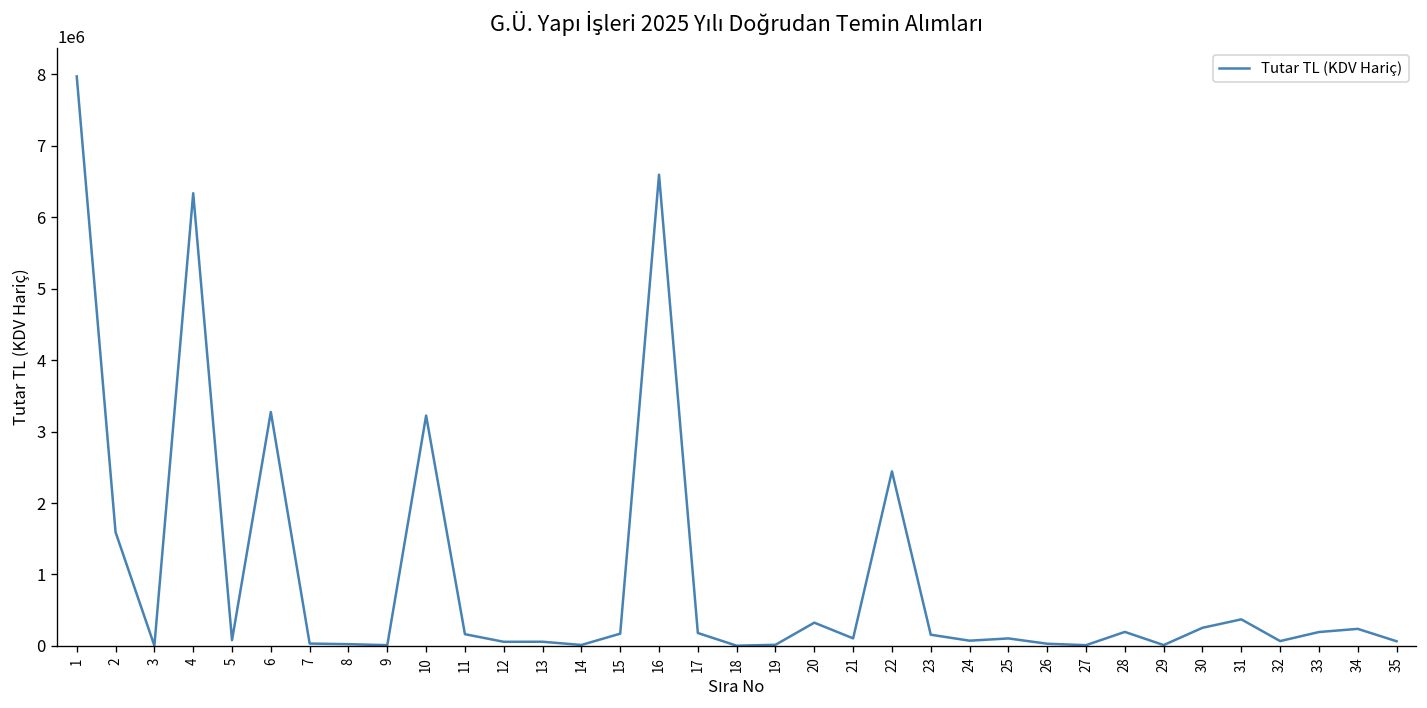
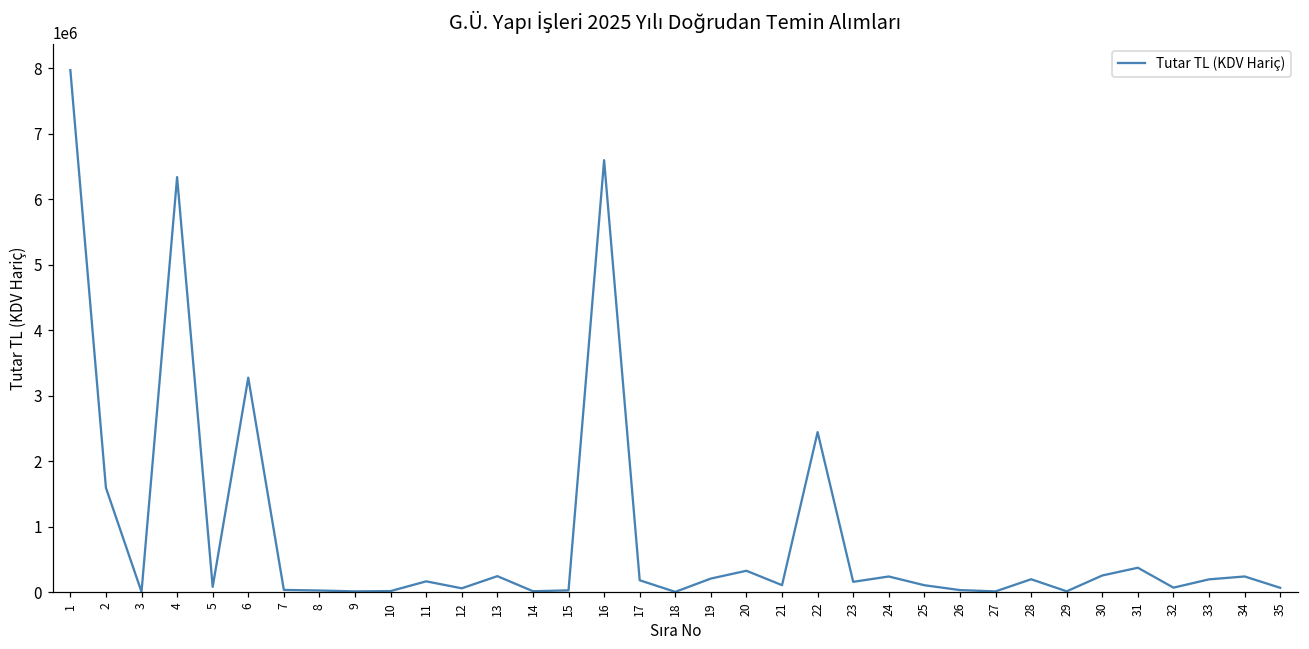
  {
    "1": 8000000,
    "2": 1600000,
    "3": 0,
    "4": 6300000,
    "5": 100000,
    "6": 3300000,
    "7": 0,
    "8": 0,
    "9": 0,
-   "10": 3200000,
+   "10": 0,
    "11": 200000,
    "12": 100000,
-   "13": 100000,
+   "13": 200000,
    "14": 0,
-   "15": 200000,
+   "15": 0,
    "16": 6600000,
    "17": 200000,
    "18": 0,
-   "19": 0,
+   "19": 200000,
    "20": 300000,
    "21": 100000,
    "22": 2400000,
    "23": 200000,
-   "24": 100000,
+   "24": 200000,
    "25": 100000,
    "26": 0,
    "27": 0,
    "28": 200000,
    "29": 0,
    "30": 300000,
    "31": 400000,
    "32": 100000,
    "33": 200000,
    "34": 200000,
    "35": 100000
  }
